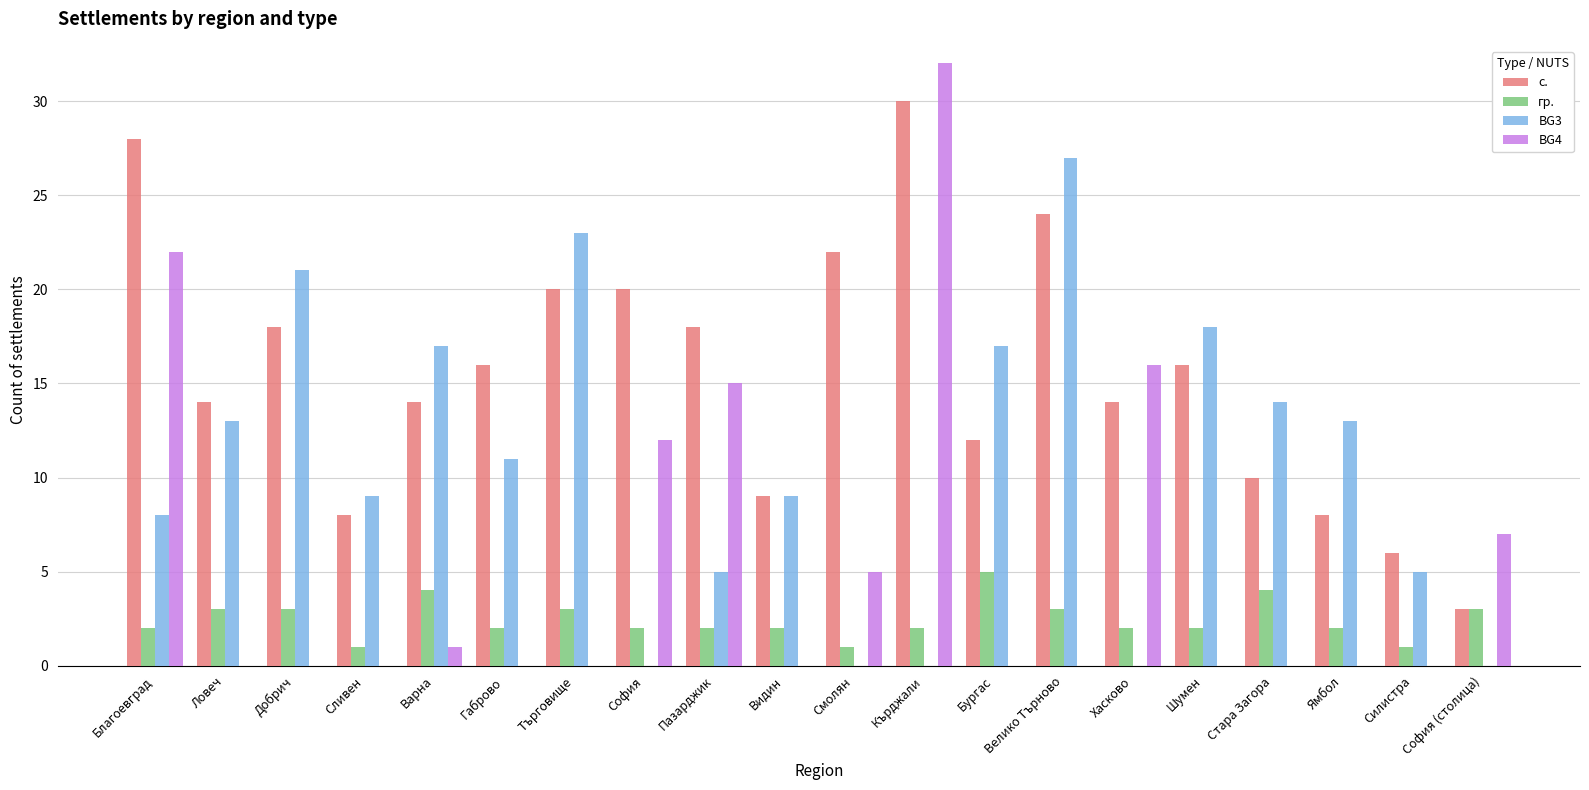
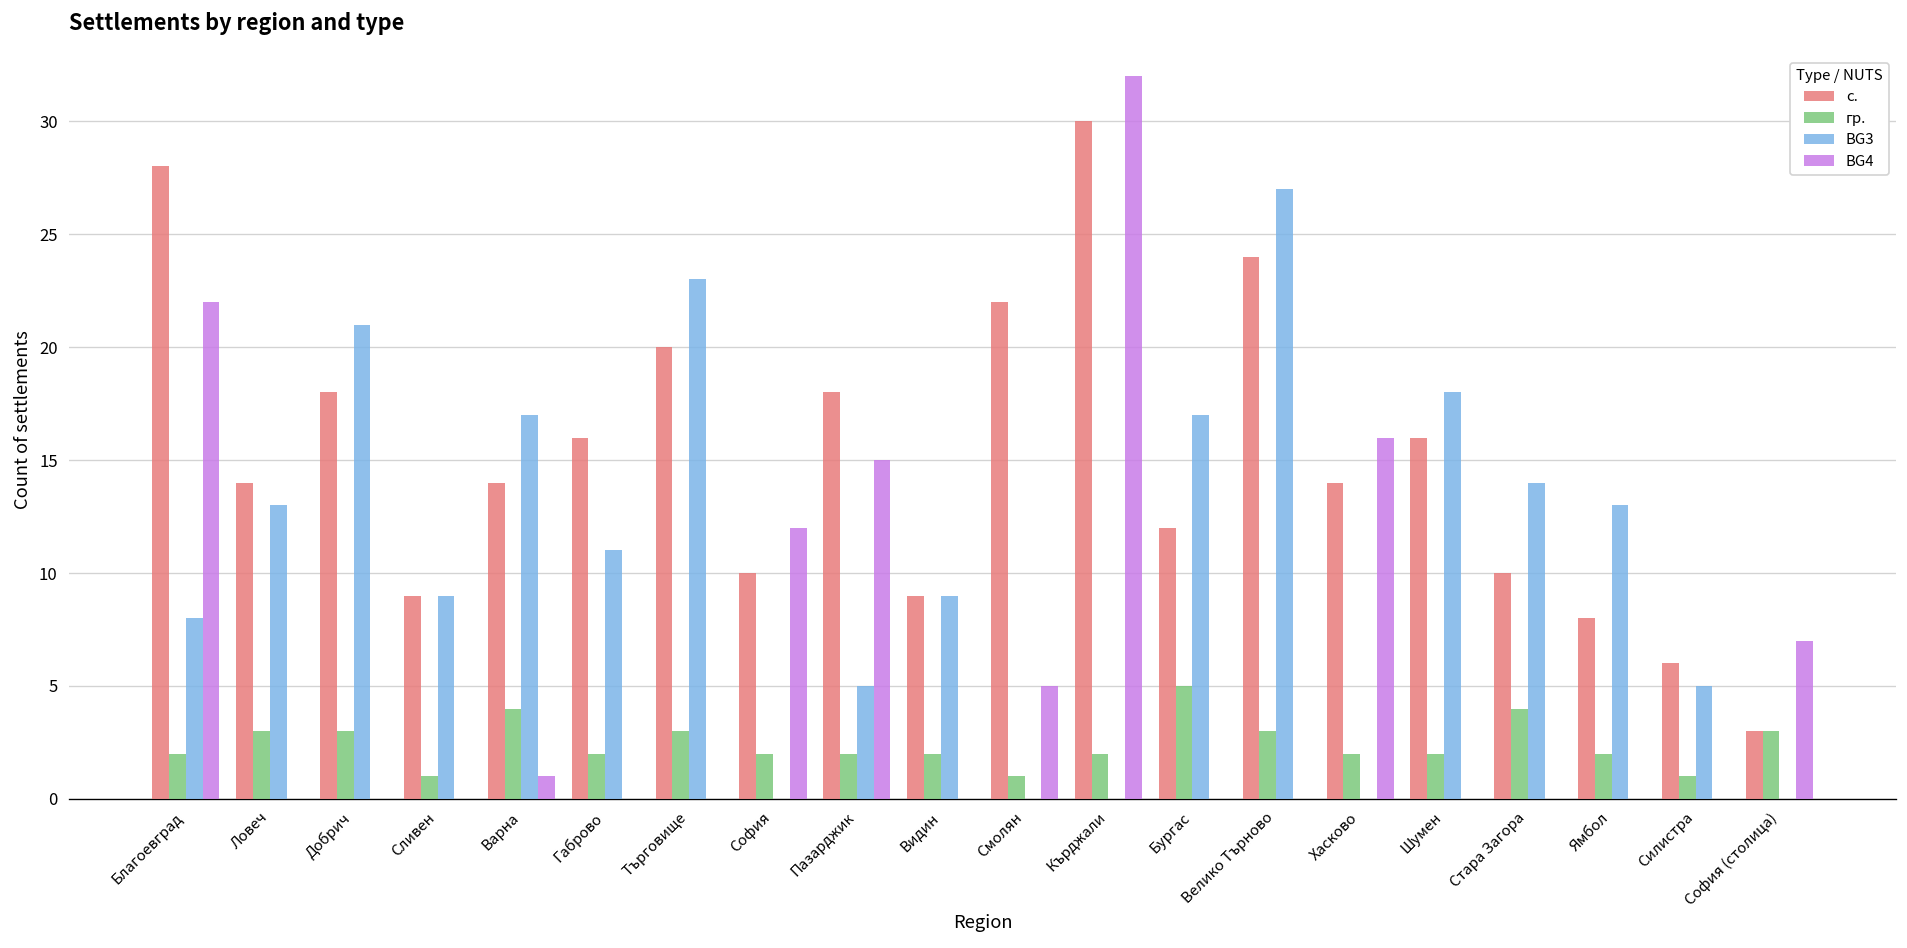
  {
    "с.": {
      "Благоевград": 28,
      "Ловеч": 14,
      "Добрич": 18,
-     "Сливен": 8,
+     "Сливен": 9,
      "Варна": 14,
      "Габрово": 16,
      "Търговище": 20,
-     "София": 20,
+     "София": 10,
      "Пазарджик": 18,
      "Видин": 9,
      "Смолян": 22,
      "Кърджали": 30,
      "Бургас": 12,
      "Велико Търново": 24,
      "Хасково": 14,
      "Шумен": 16,
      "Стара Загора": 10,
      "Ямбол": 8,
      "Силистра": 6,
      "София (столица)": 3
    },
    "гр.": {
      "Благоевград": 2,
      "Ловеч": 3,
      "Добрич": 3,
      "Сливен": 1,
      "Варна": 4,
      "Габрово": 2,
      "Търговище": 3,
      "София": 2,
      "Пазарджик": 2,
      "Видин": 2,
      "Смолян": 1,
      "Кърджали": 2,
      "Бургас": 5,
      "Велико Търново": 3,
      "Хасково": 2,
      "Шумен": 2,
      "Стара Загора": 4,
      "Ямбол": 2,
      "Силистра": 1,
      "София (столица)": 3
    },
    "BG3": {
      "Благоевград": 8,
      "Ловеч": 13,
      "Добрич": 21,
      "Сливен": 9,
      "Варна": 17,
      "Габрово": 11,
      "Търговище": 23,
      "София": 0,
      "Пазарджик": 5,
      "Видин": 9,
      "Смолян": 0,
      "Кърджали": 0,
      "Бургас": 17,
      "Велико Търново": 27,
      "Хасково": 0,
      "Шумен": 18,
      "Стара Загора": 14,
      "Ямбол": 13,
      "Силистра": 5,
      "София (столица)": 0
    },
    "BG4": {
      "Благоевград": 22,
      "Ловеч": 0,
      "Добрич": 0,
      "Сливен": 0,
      "Варна": 1,
      "Габрово": 0,
      "Търговище": 0,
      "София": 12,
      "Пазарджик": 15,
      "Видин": 0,
      "Смолян": 5,
      "Кърджали": 32,
      "Бургас": 0,
      "Велико Търново": 0,
      "Хасково": 16,
      "Шумен": 0,
      "Стара Загора": 0,
      "Ямбол": 0,
      "Силистра": 0,
      "София (столица)": 7
    }
  }
